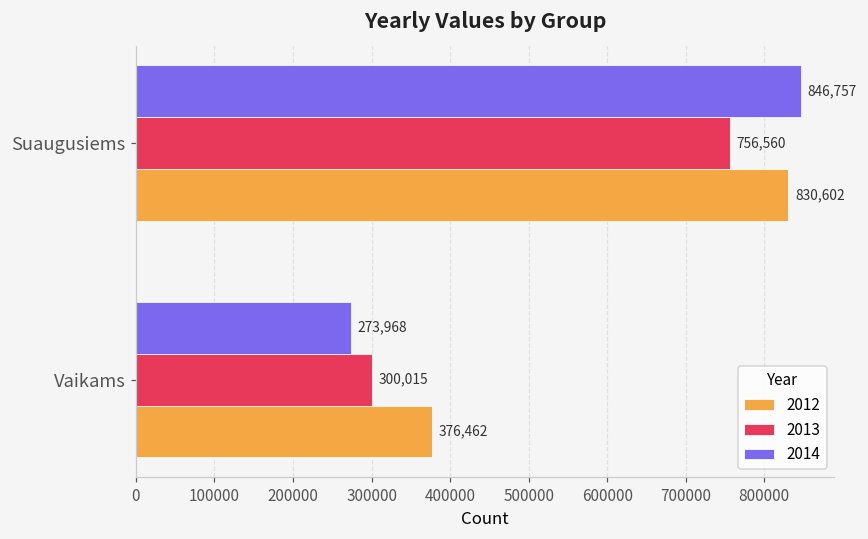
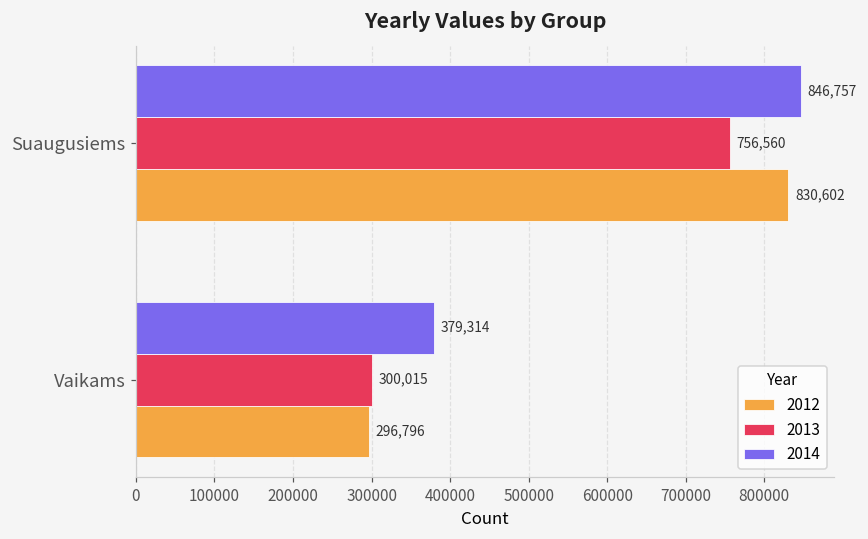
  {
    "2012": {
      "Suaugusiems": "830,602",
-     "Vaikams": "376,462"
+     "Vaikams": "296,796"
    },
    "2013": {
      "Suaugusiems": "756,560",
      "Vaikams": "300,015"
    },
    "2014": {
      "Suaugusiems": "846,757",
-     "Vaikams": "273,968"
+     "Vaikams": "379,314"
    }
  }
